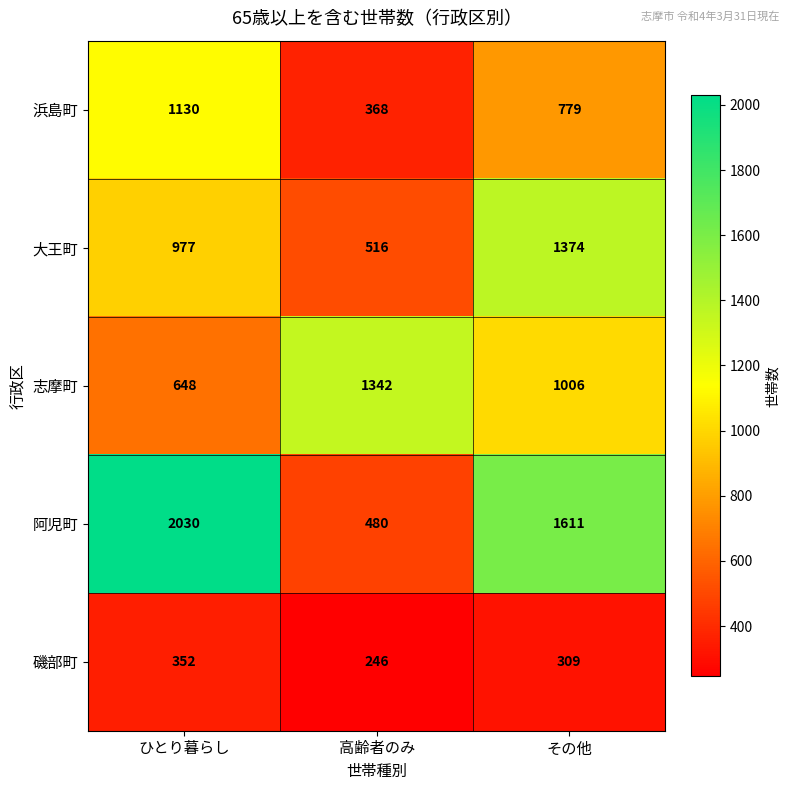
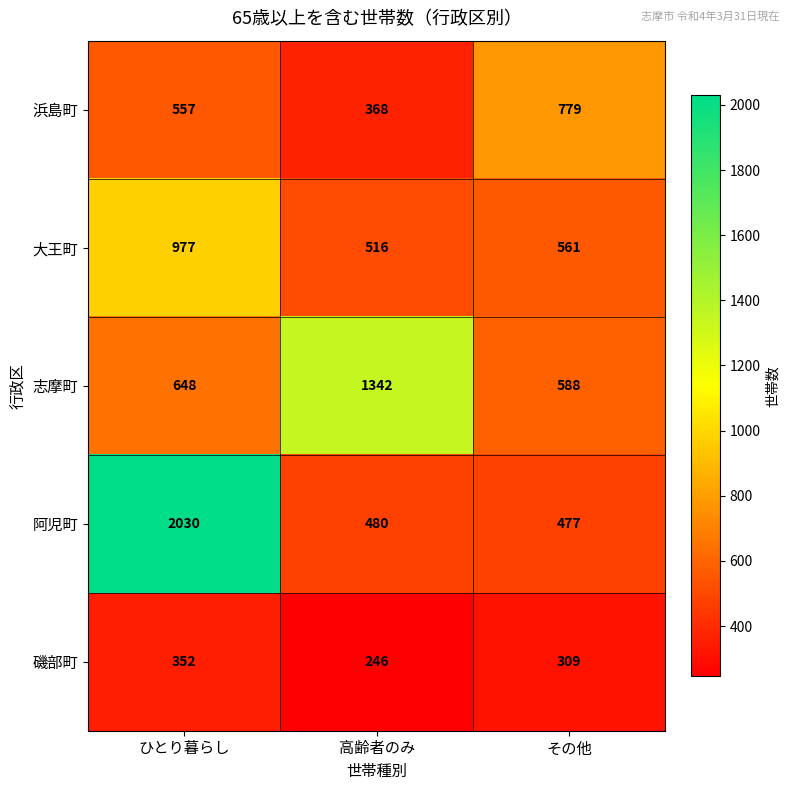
  {
    "浜島町": {
-     "ひとり暮らし": 1130,
+     "ひとり暮らし": 557,
      "高齢者のみ": 368,
      "その他": 779
    },
    "大王町": {
      "ひとり暮らし": 977,
      "高齢者のみ": 516,
-     "その他": 1374
+     "その他": 561
    },
    "志摩町": {
      "ひとり暮らし": 648,
      "高齢者のみ": 1342,
-     "その他": 1006
+     "その他": 588
    },
    "阿児町": {
      "ひとり暮らし": 2030,
      "高齢者のみ": 480,
-     "その他": 1611
+     "その他": 477
    },
    "磯部町": {
      "ひとり暮らし": 352,
      "高齢者のみ": 246,
      "その他": 309
    }
  }
